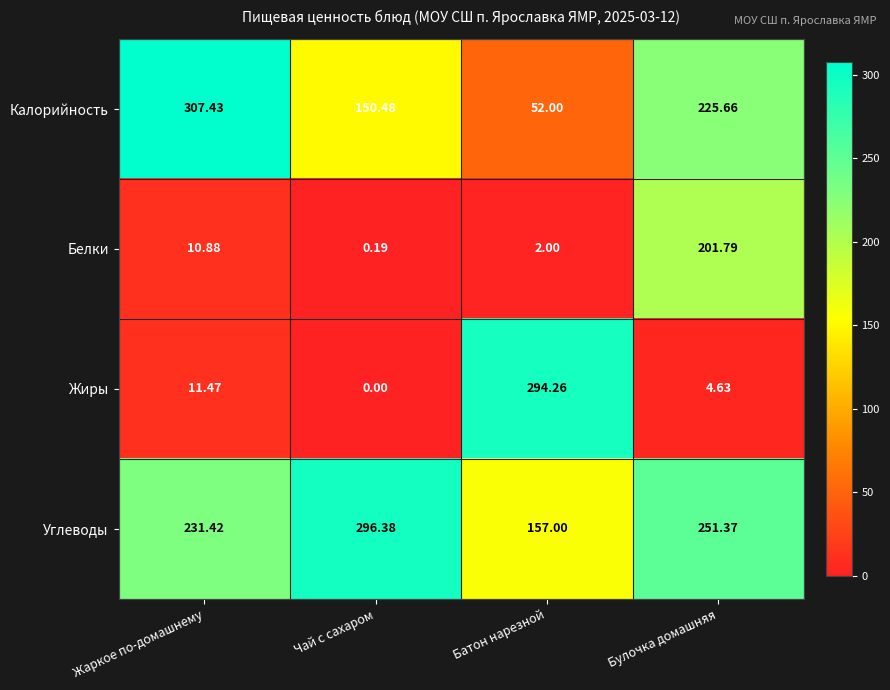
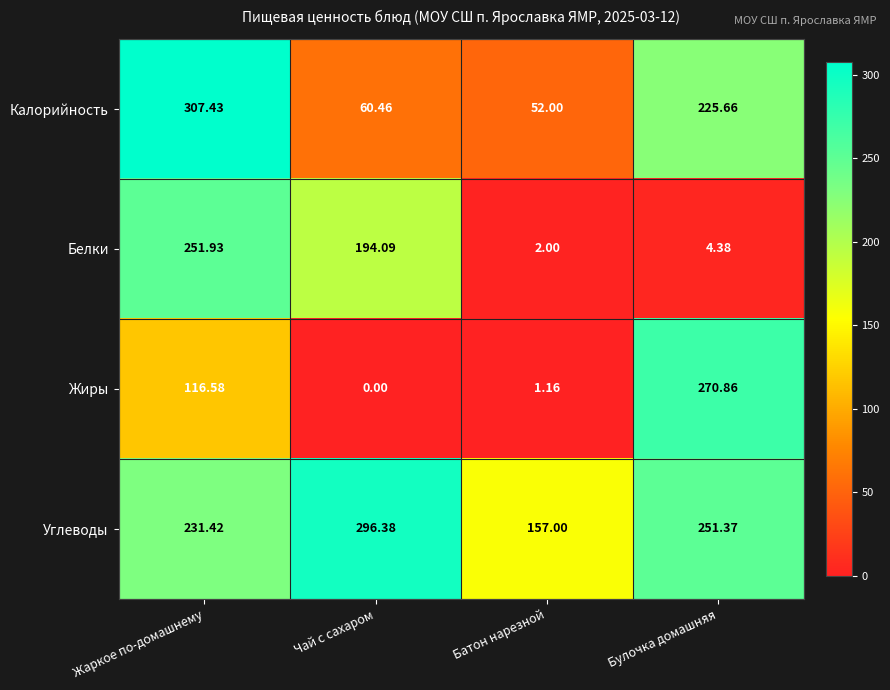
  {
    "Калорийность": {
      "Жаркое по-домашнему": 307.43,
-     "Чай с сахаром": 150.48,
+     "Чай с сахаром": 60.46,
      "Батон нарезной": 52.00,
      "Булочка домашняя": 225.66
    },
    "Белки": {
-     "Жаркое по-домашнему": 10.88,
-     "Чай с сахаром": 0.19,
+     "Жаркое по-домашнему": 251.93,
+     "Чай с сахаром": 194.09,
      "Батон нарезной": 2.00,
-     "Булочка домашняя": 201.79
+     "Булочка домашняя": 4.38
    },
    "Жиры": {
-     "Жаркое по-домашнему": 11.47,
+     "Жаркое по-домашнему": 116.58,
      "Чай с сахаром": 0.00,
-     "Батон нарезной": 294.26,
-     "Булочка домашняя": 4.63
+     "Батон нарезной": 1.16,
+     "Булочка домашняя": 270.86
    },
    "Углеводы": {
      "Жаркое по-домашнему": 231.42,
      "Чай с сахаром": 296.38,
      "Батон нарезной": 157.00,
      "Булочка домашняя": 251.37
    }
  }
